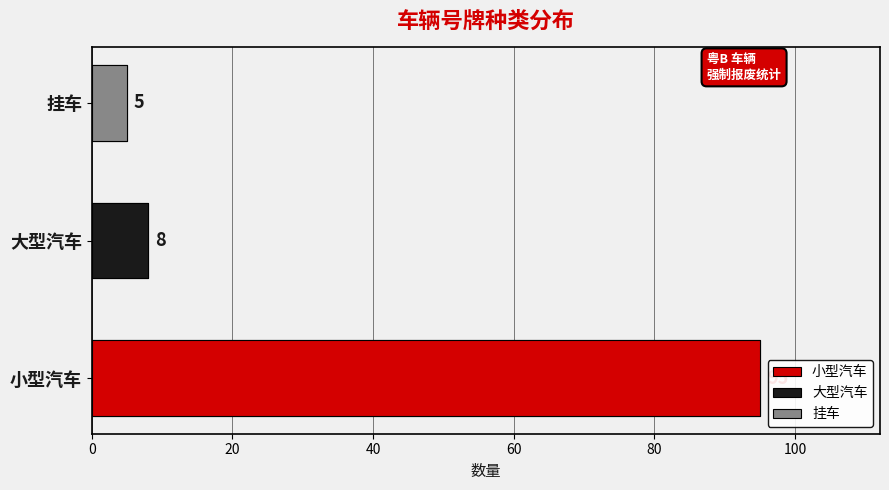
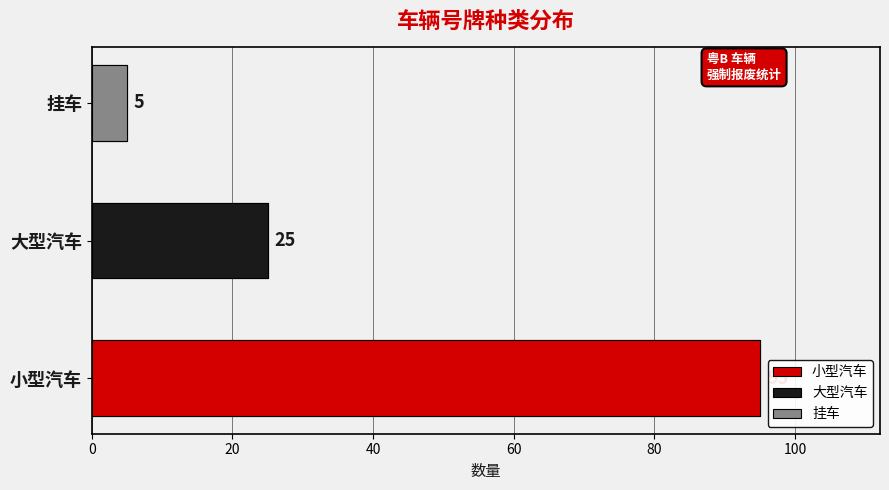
  {
    "大型汽车": {
-     "大型汽车": 8
+     "大型汽车": 25
    },
    "挂车": {
      "挂车": 5
    }
  }
